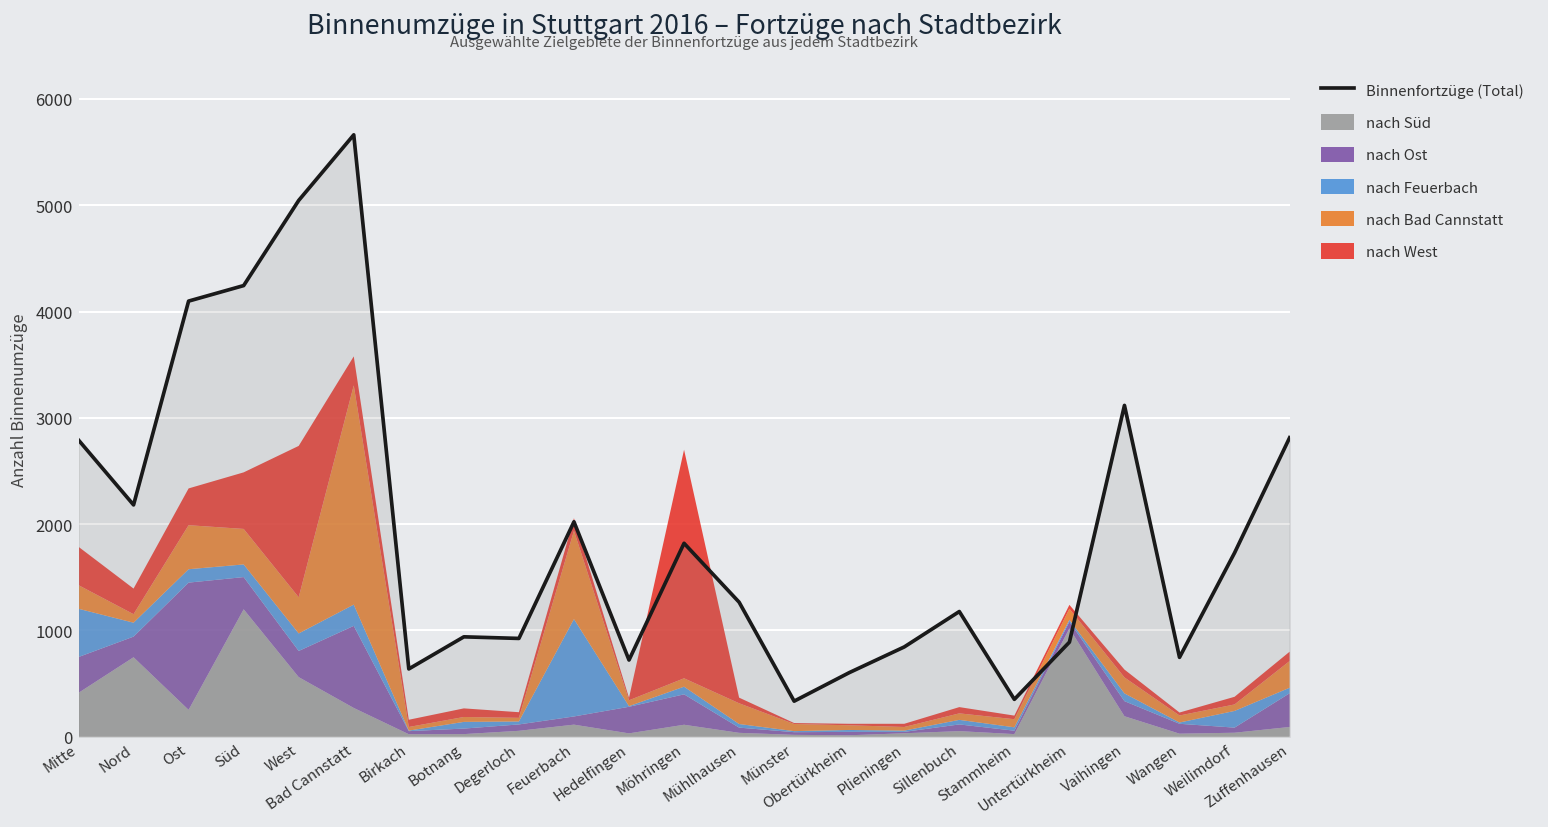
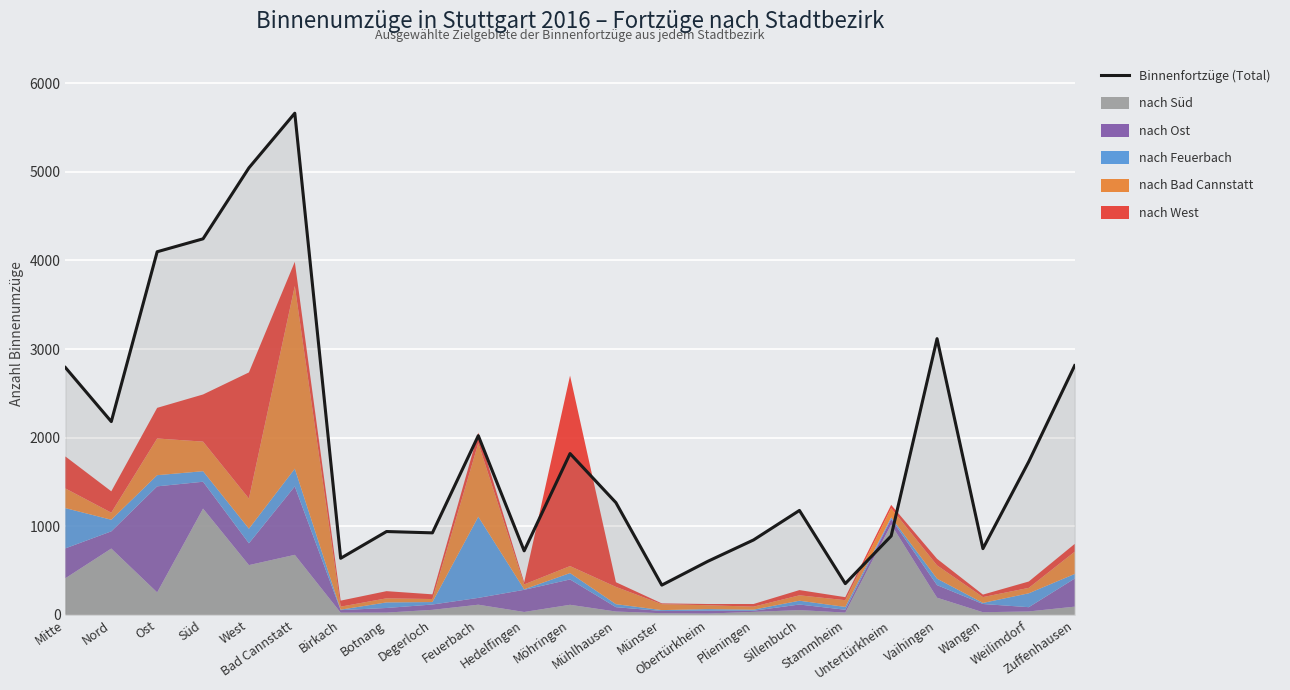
  {
    "nach Süd": {
      "Mitte": 400,
      "Nord": 700,
      "Ost": 300,
      "Süd": 1200,
      "West": 600,
-     "Bad Cannstatt": 300,
+     "Bad Cannstatt": 700,
      "Degerloch": 100,
      "Feuerbach": 100,
      "Hedelfingen": 0,
      "Möhringen": 100,
      "Mühlhausen": 0,
      "Sillenbuch": 100,
      "Untertürkheim": 1000,
      "Vaihingen": 200,
      "Wangen": 0,
      "Weilimdorf": 0,
      "Zuffenhausen": 100
    },
    "nach Ost": {
      "Mitte": 300,
      "Nord": 200,
      "Ost": 1200,
      "Süd": 300,
      "West": 200,
      "Bad Cannstatt": 800,
      "Botnang": 100,
      "Feuerbach": 100,
      "Möhringen": 300,
      "Mühlhausen": 0,
      "Sillenbuch": 100,
      "Stammheim": 0,
      "Vaihingen": 100,
      "Weilimdorf": 0,
      "Zuffenhausen": 300
    },
    "nach Feuerbach": {
      "Mitte": 500,
      "Nord": 100,
      "Ost": 100,
      "Süd": 100,
      "West": 200,
      "Bad Cannstatt": 200,
      "Botnang": 100,
      "Feuerbach": 900,
      "Möhringen": 100,
      "Mühlhausen": 0,
      "Sillenbuch": 0,
      "Stammheim": 0,
      "Vaihingen": 100,
      "Weilimdorf": 200,
      "Zuffenhausen": 100
    },
    "nach Bad Cannstatt": {
      "Mitte": 200,
      "Nord": 100,
      "Ost": 400,
      "Süd": 300,
      "West": 300,
      "Bad Cannstatt": 2100,
      "Birkach": 0,
      "Botnang": 0,
      "Degerloch": 0,
      "Feuerbach": 800,
      "Möhringen": 100,
      "Mühlhausen": 200,
      "Plieningen": 0,
      "Sillenbuch": 100,
      "Stammheim": 100,
      "Untertürkheim": 100,
      "Vaihingen": 200,
      "Weilimdorf": 100,
      "Zuffenhausen": 300
    },
    "nach West": {
      "Mitte": 400,
      "Nord": 200,
      "Ost": 300,
      "Süd": 500,
      "West": 1400,
      "Bad Cannstatt": 300,
      "Birkach": 100,
      "Botnang": 100,
      "Degerloch": 100,
      "Feuerbach": 100,
      "Möhringen": 2200,
      "Mühlhausen": 100,
      "Plieningen": 0,
      "Sillenbuch": 100,
      "Stammheim": 0,
      "Untertürkheim": 0,
      "Vaihingen": 100,
      "Weilimdorf": 100,
      "Zuffenhausen": 100
    },
    "Binnenfortzüge (Total)": {
      "Mitte": 2800,
      "Nord": 2200,
      "Ost": 4100,
      "Süd": 4200,
      "West": 5000,
      "Bad Cannstatt": 5700,
      "Birkach": 600,
      "Botnang": 900,
      "Degerloch": 900,
      "Feuerbach": 2000,
      "Hedelfingen": 700,
      "Möhringen": 1800,
      "Mühlhausen": 1300,
      "Münster": 300,
      "Obertürkheim": 600,
      "Plieningen": 800,
      "Sillenbuch": 1200,
      "Stammheim": 400,
      "Untertürkheim": 900,
      "Vaihingen": 3100,
      "Wangen": 700,
      "Weilimdorf": 1700,
      "Zuffenhausen": 2800
    }
  }
